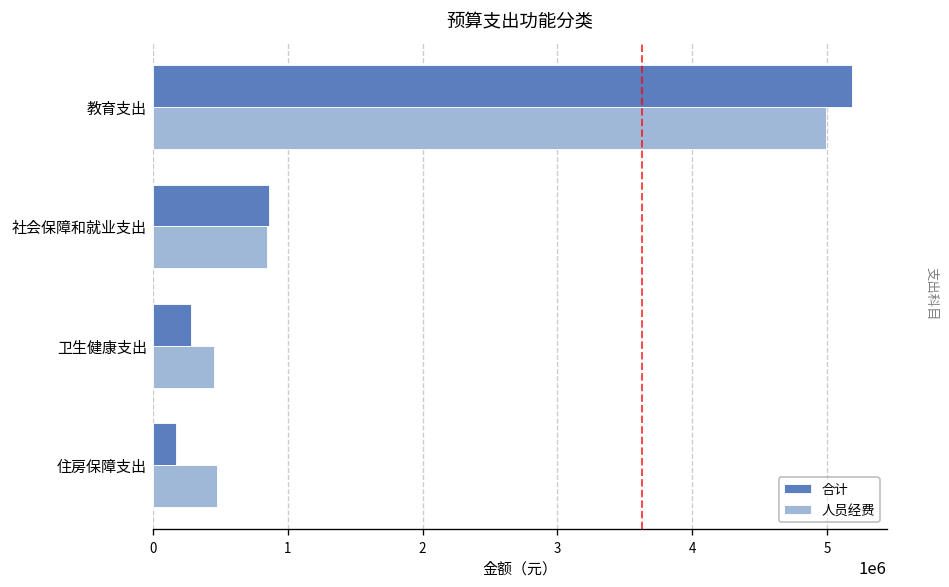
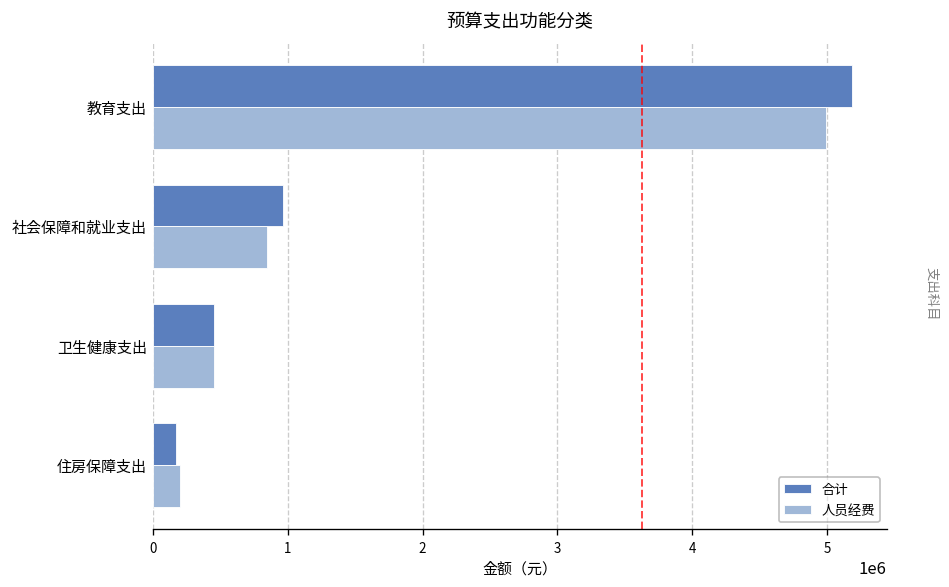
  {
    "合计": {
      "教育支出": 5180000,
-     "社会保障和就业支出": 860000,
-     "卫生健康支出": 280000,
+     "社会保障和就业支出": 960000,
+     "卫生健康支出": 450000,
      "住房保障支出": 170000
    },
    "人员经费": {
      "教育支出": 4990000,
      "社会保障和就业支出": 840000,
      "卫生健康支出": 450000,
-     "住房保障支出": 470000
+     "住房保障支出": 200000
    }
  }
